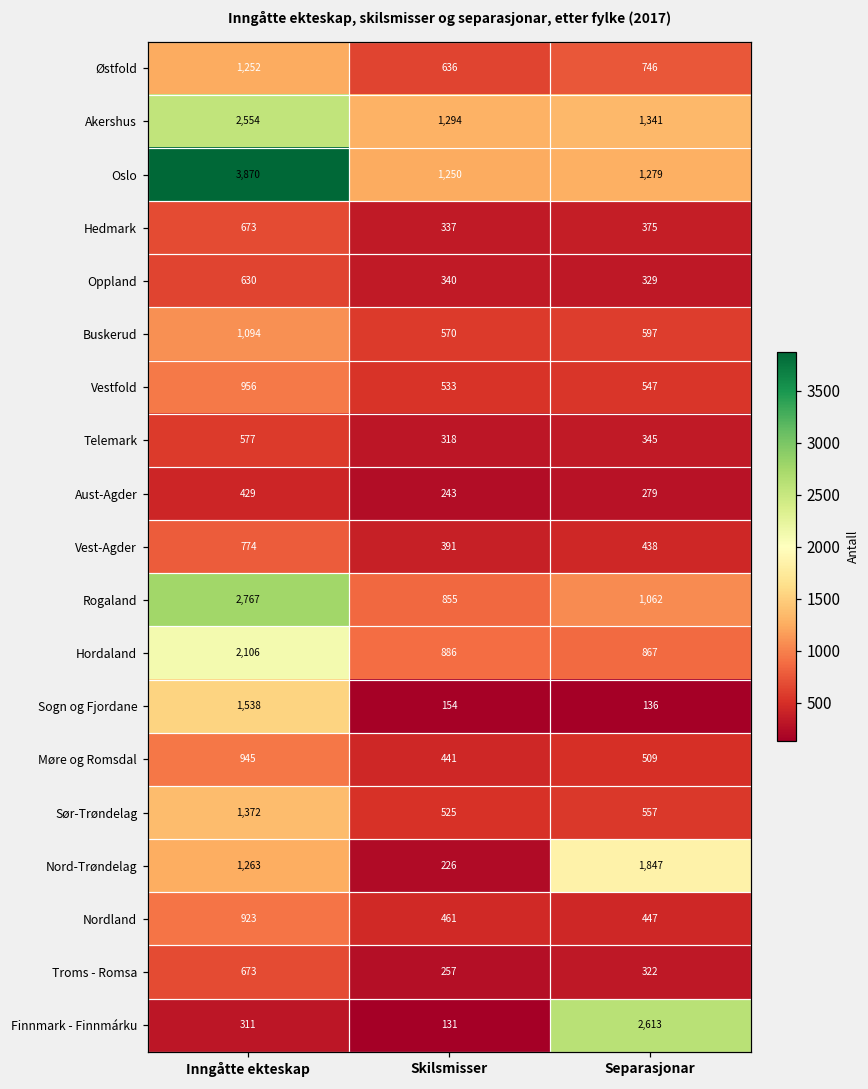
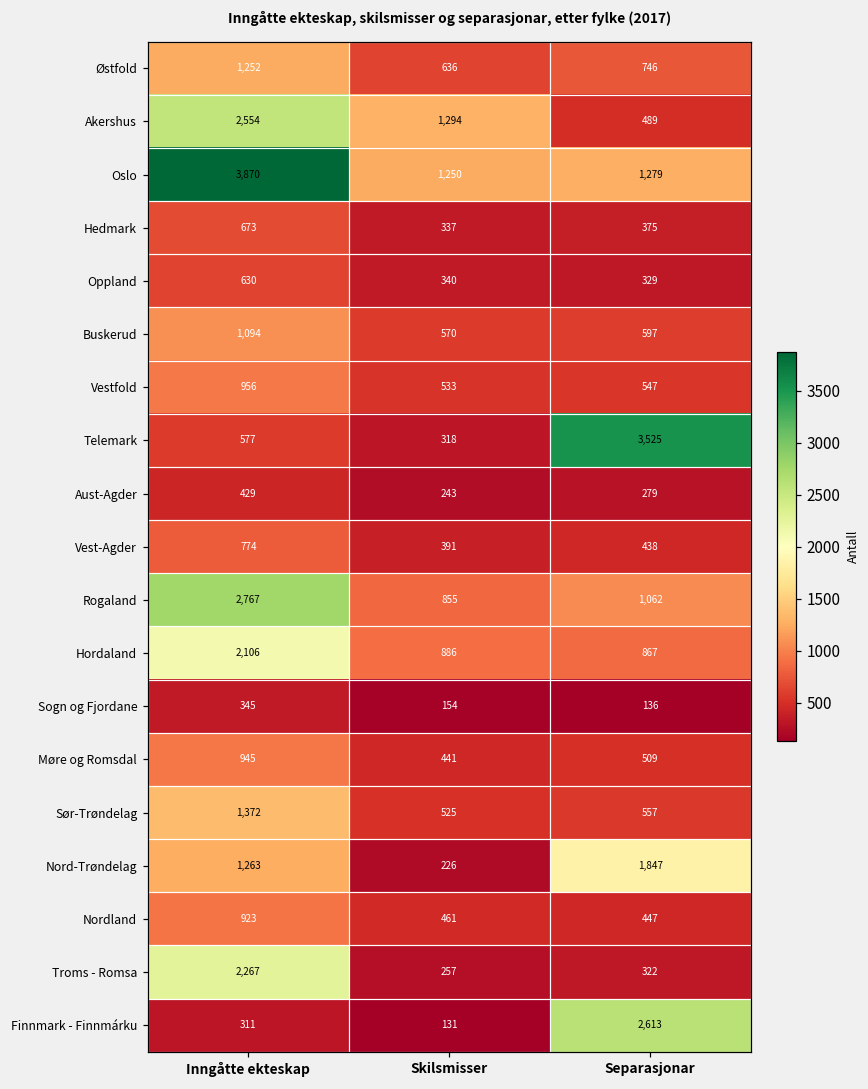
  {
    "Østfold": {
      "Inngåtte ekteskap": "1,252",
      "Skilsmisser": "636",
      "Separasjonar": "746"
    },
    "Akershus": {
      "Inngåtte ekteskap": "2,554",
      "Skilsmisser": "1,294",
-     "Separasjonar": "1,341"
+     "Separasjonar": "489"
    },
    "Oslo": {
      "Inngåtte ekteskap": "3,870",
      "Skilsmisser": "1,250",
      "Separasjonar": "1,279"
    },
    "Hedmark": {
      "Inngåtte ekteskap": "673",
      "Skilsmisser": "337",
      "Separasjonar": "375"
    },
    "Oppland": {
      "Inngåtte ekteskap": "630",
      "Skilsmisser": "340",
      "Separasjonar": "329"
    },
    "Buskerud": {
      "Inngåtte ekteskap": "1,094",
      "Skilsmisser": "570",
      "Separasjonar": "597"
    },
    "Vestfold": {
      "Inngåtte ekteskap": "956",
      "Skilsmisser": "533",
      "Separasjonar": "547"
    },
    "Telemark": {
      "Inngåtte ekteskap": "577",
      "Skilsmisser": "318",
-     "Separasjonar": "345"
+     "Separasjonar": "3,525"
    },
    "Aust-Agder": {
      "Inngåtte ekteskap": "429",
      "Skilsmisser": "243",
      "Separasjonar": "279"
    },
    "Vest-Agder": {
      "Inngåtte ekteskap": "774",
      "Skilsmisser": "391",
      "Separasjonar": "438"
    },
    "Rogaland": {
      "Inngåtte ekteskap": "2,767",
      "Skilsmisser": "855",
      "Separasjonar": "1,062"
    },
    "Hordaland": {
      "Inngåtte ekteskap": "2,106",
      "Skilsmisser": "886",
      "Separasjonar": "867"
    },
    "Sogn og Fjordane": {
-     "Inngåtte ekteskap": "1,538",
+     "Inngåtte ekteskap": "345",
      "Skilsmisser": "154",
      "Separasjonar": "136"
    },
    "Møre og Romsdal": {
      "Inngåtte ekteskap": "945",
      "Skilsmisser": "441",
      "Separasjonar": "509"
    },
    "Sør-Trøndelag": {
      "Inngåtte ekteskap": "1,372",
      "Skilsmisser": "525",
      "Separasjonar": "557"
    },
    "Nord-Trøndelag": {
      "Inngåtte ekteskap": "1,263",
      "Skilsmisser": "226",
      "Separasjonar": "1,847"
    },
    "Nordland": {
      "Inngåtte ekteskap": "923",
      "Skilsmisser": "461",
      "Separasjonar": "447"
    },
    "Troms - Romsa": {
-     "Inngåtte ekteskap": "673",
+     "Inngåtte ekteskap": "2,267",
      "Skilsmisser": "257",
      "Separasjonar": "322"
    },
    "Finnmark - Finnmárku": {
      "Inngåtte ekteskap": "311",
      "Skilsmisser": "131",
      "Separasjonar": "2,613"
    }
  }
